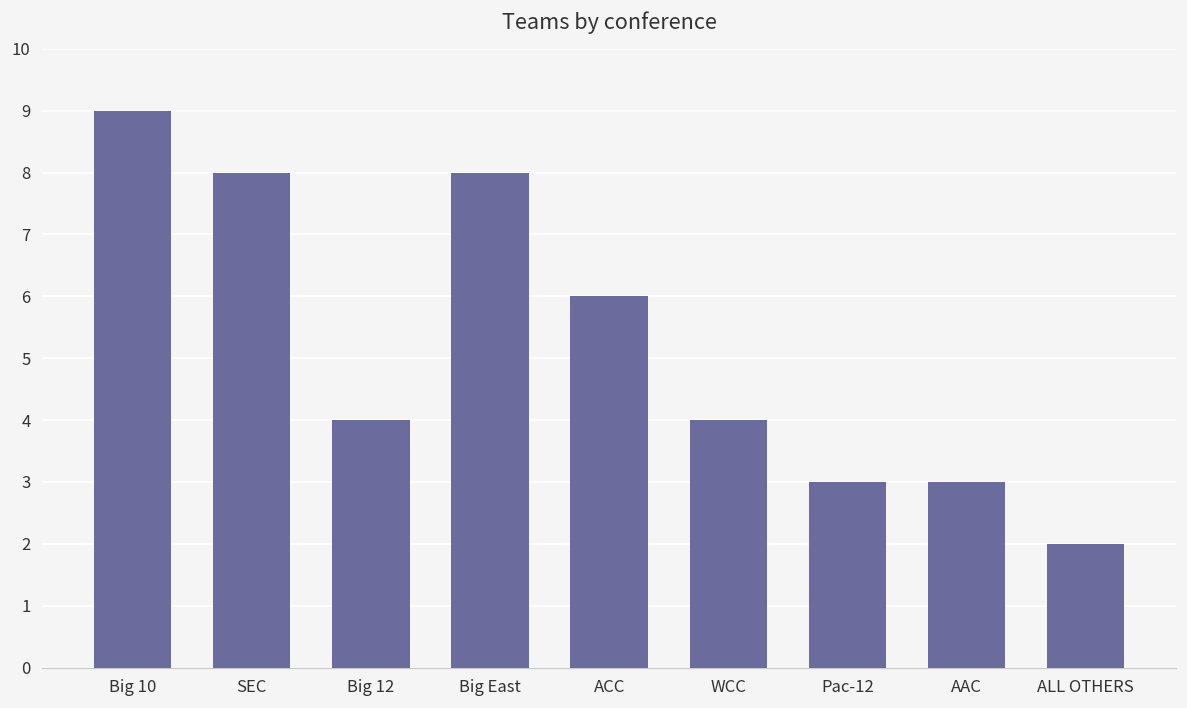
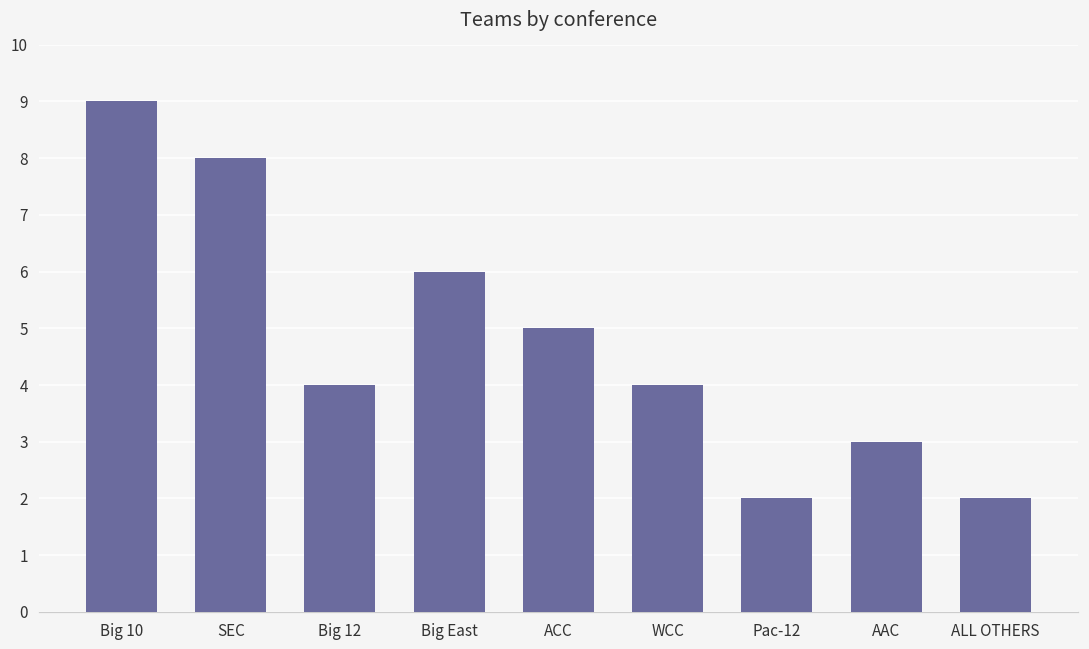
  {
    "Big 10": 9,
    "SEC": 8,
    "Big 12": 4,
-   "Big East": 8,
-   "ACC": 6,
+   "Big East": 6,
+   "ACC": 5,
    "WCC": 4,
-   "Pac-12": 3,
+   "Pac-12": 2,
    "AAC": 3,
    "ALL OTHERS": 2
  }
